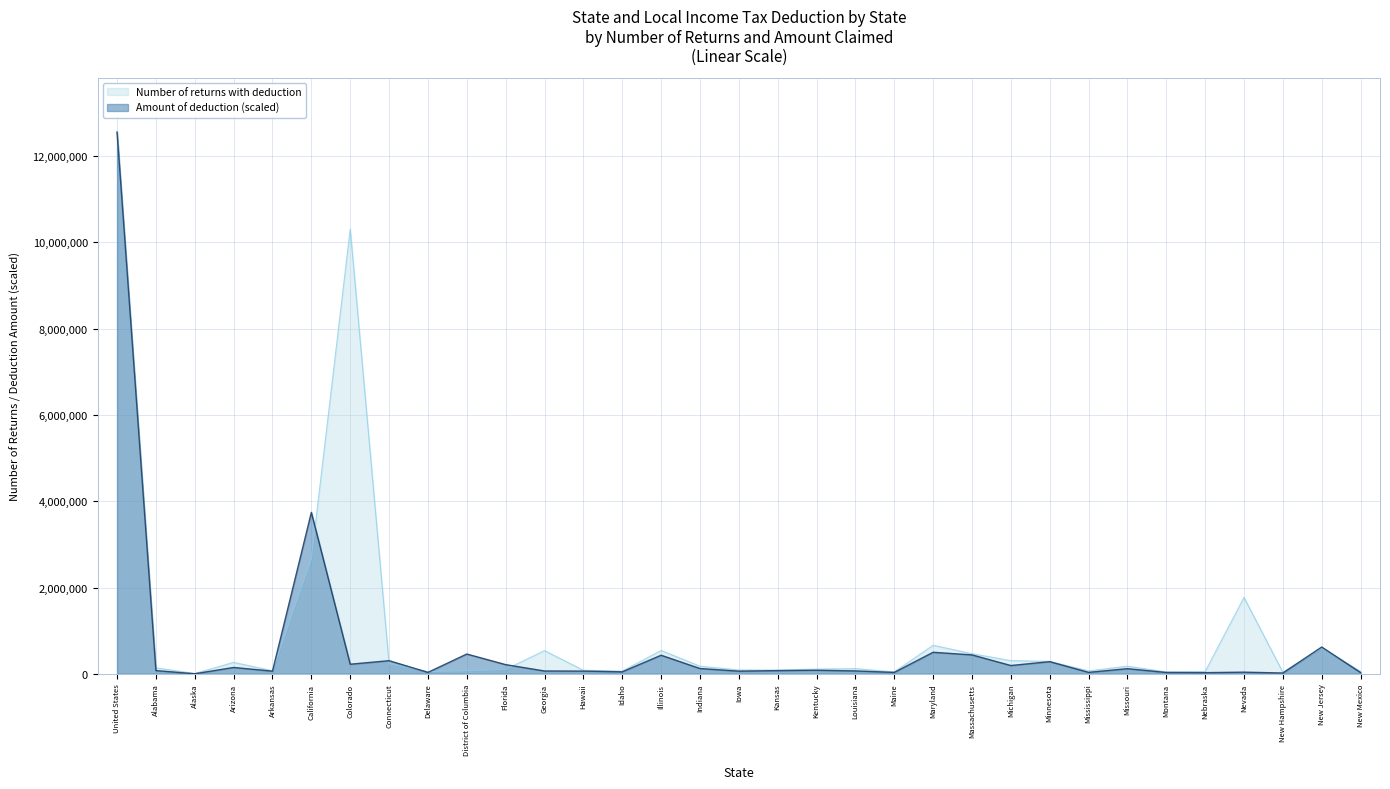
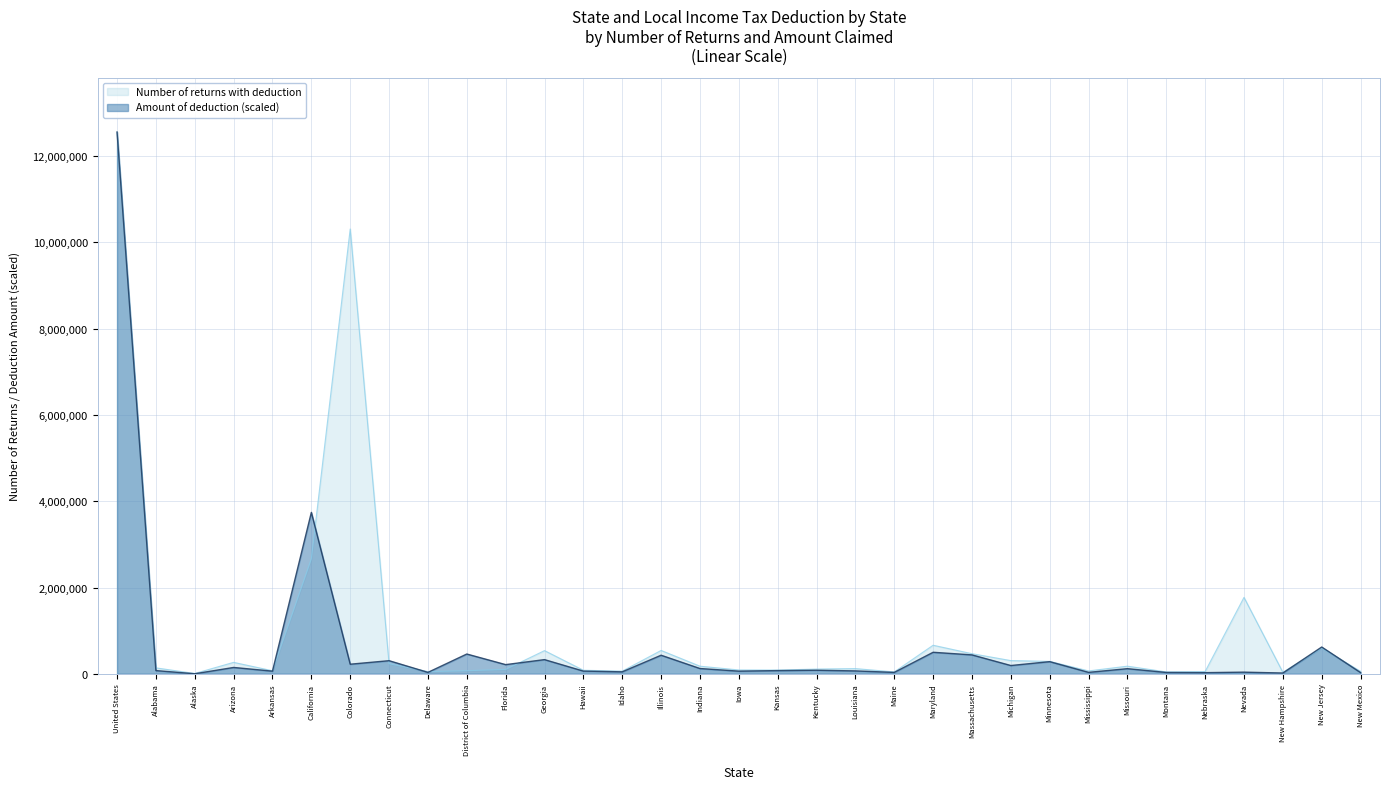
  {
    "Number of returns with deduction": {
      "Alabama": "100,000",
      "Arizona": "300,000",
      "California": "2,700,000",
      "Colorado": "10,300,000",
      "Connecticut": "200,000",
      "District of Columbia": "100,000",
      "Florida": "100,000",
      "Georgia": "500,000",
      "Illinois": "500,000",
      "Maryland": "700,000",
      "Michigan": "300,000",
      "Nevada": "1,800,000"
    },
    "Amount of deduction (scaled)": {
      "Alabama": "100,000",
      "Arizona": "100,000",
      "California": "3,700,000",
      "Colorado": "200,000",
      "Connecticut": "300,000",
      "District of Columbia": "500,000",
      "Florida": "200,000",
-     "Georgia": "100,000",
+     "Georgia": "300,000",
      "Illinois": "400,000",
      "Maryland": "500,000",
      "Michigan": "200,000",
      "Nevada": "0"
    }
  }
